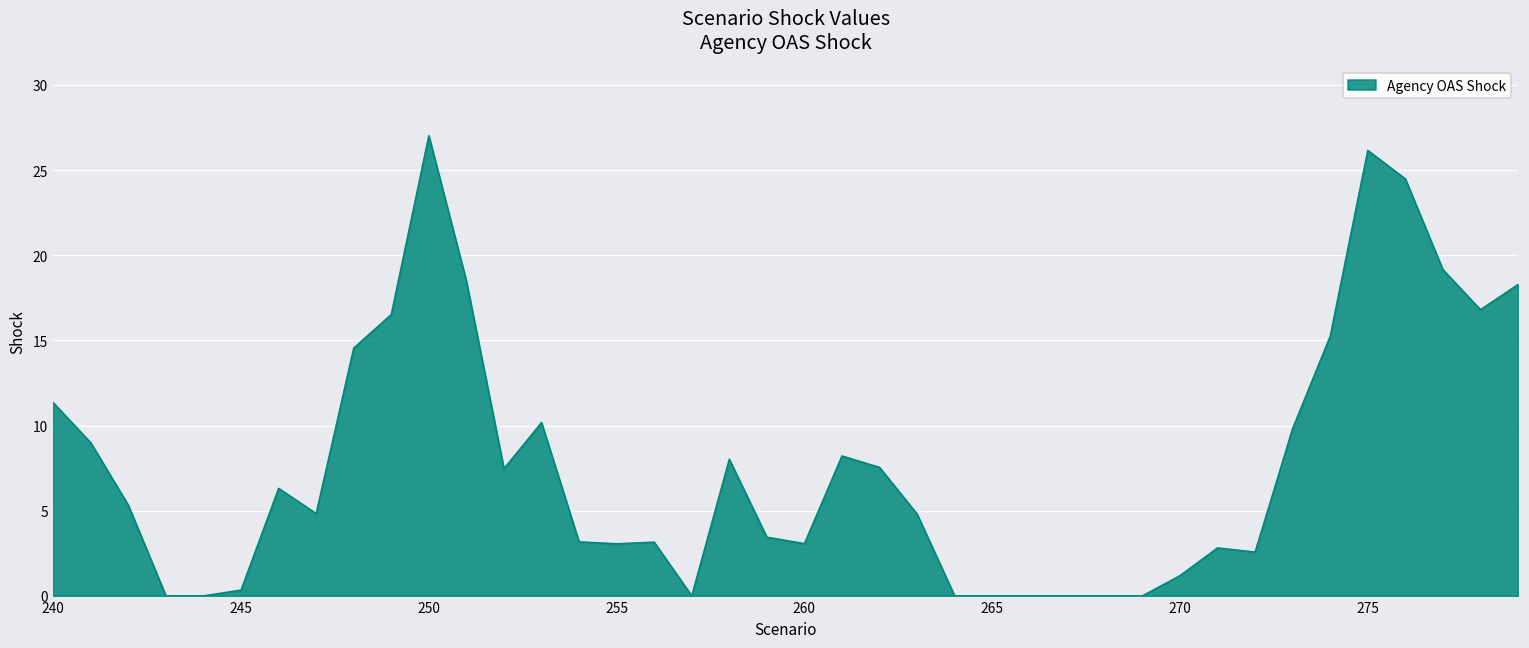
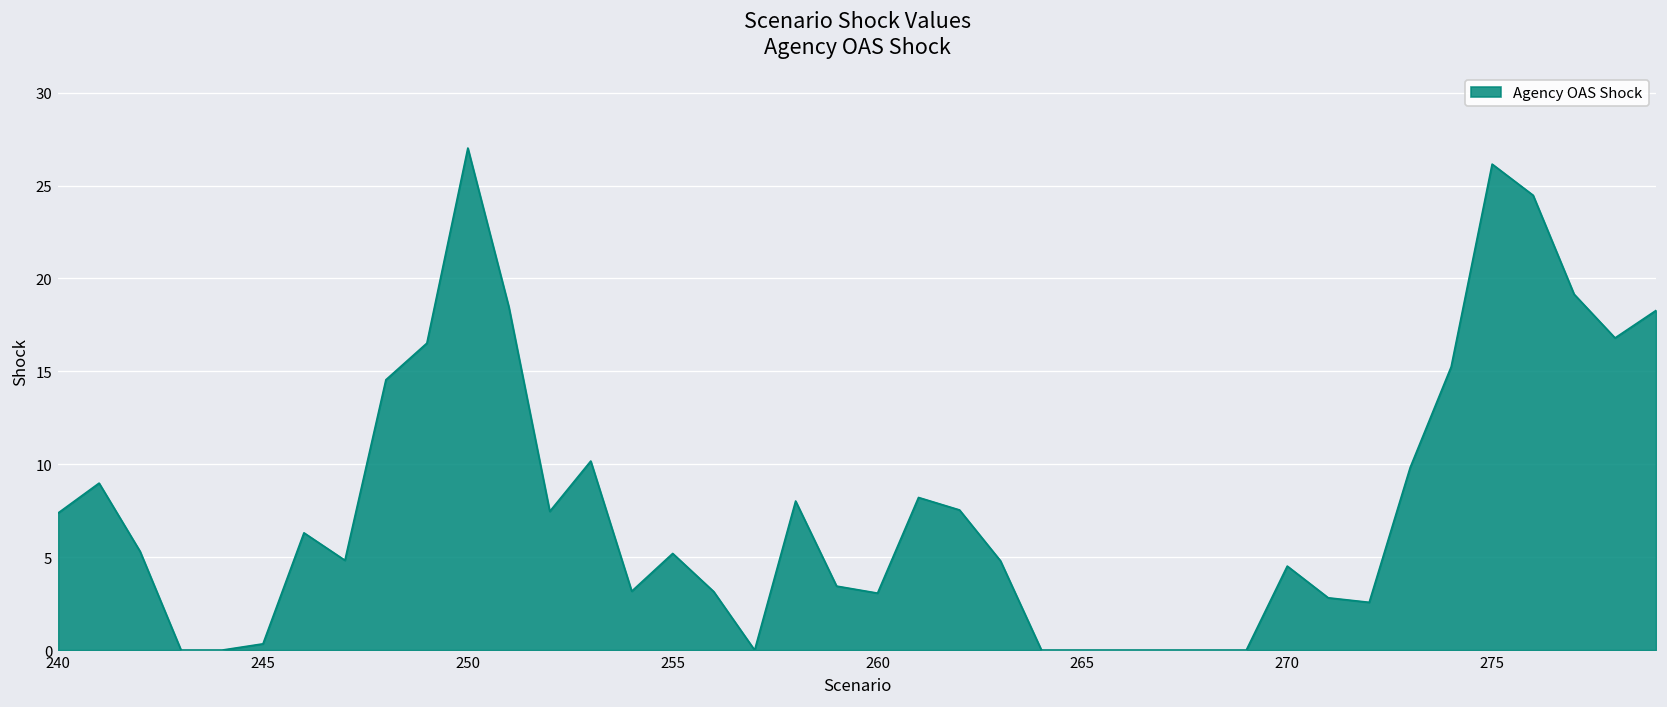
  {
-   "240": 11.3,
+   "240": 7.4,
    "245": 0.3,
    "250": 27.0,
-   "255": 3.1,
+   "255": 5.2,
    "260": 3.1,
    "265": 0.0,
-   "270": 1.2,
+   "270": 4.5,
    "275": 26.2
  }
